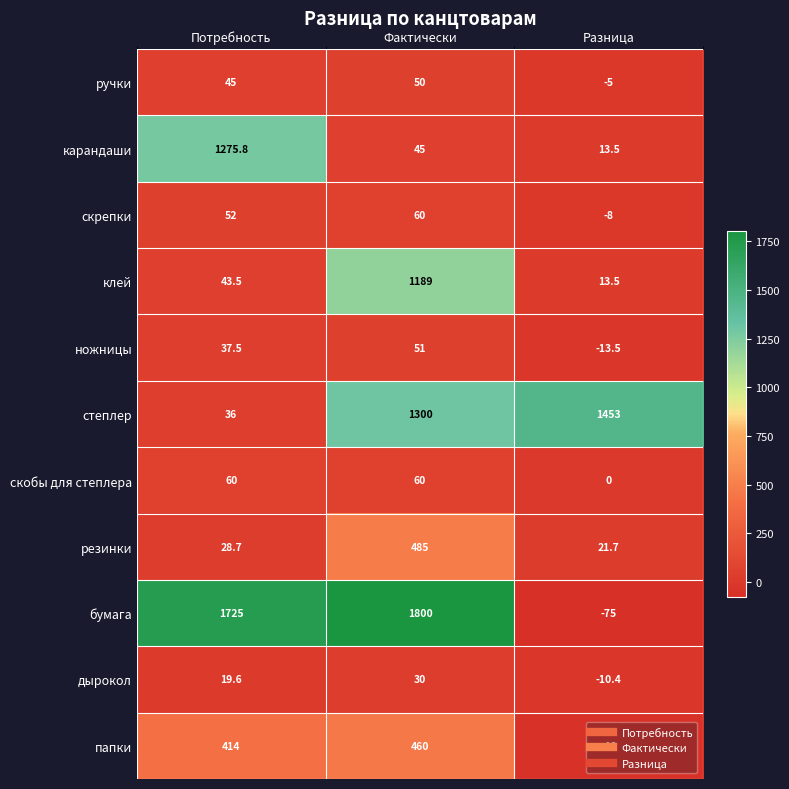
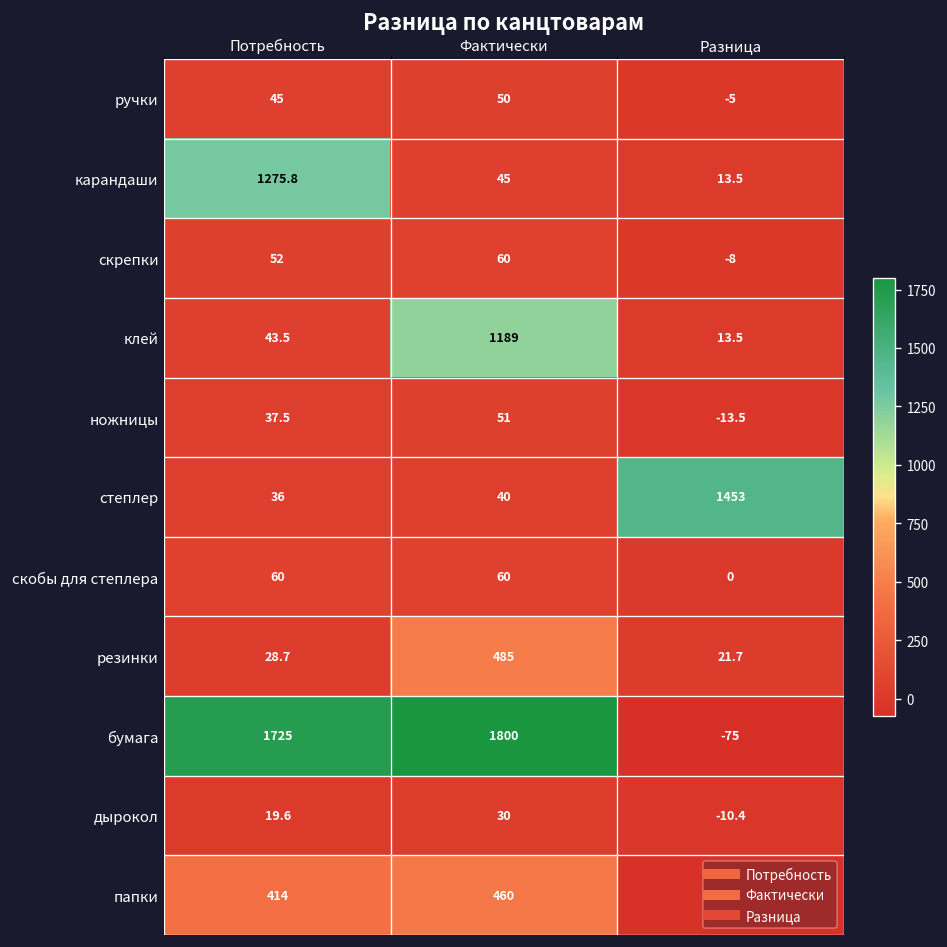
  {
    "ручки": {
      "Потребность": 45,
      "Фактически": 50,
      "Разница": -5
    },
    "карандаши": {
      "Потребность": 1275.8,
      "Фактически": 45,
      "Разница": 13.5
    },
    "скрепки": {
      "Потребность": 52,
      "Фактически": 60,
      "Разница": -8
    },
    "клей": {
      "Потребность": 43.5,
      "Фактически": 1189,
      "Разница": 13.5
    },
    "ножницы": {
      "Потребность": 37.5,
      "Фактически": 51,
      "Разница": -13.5
    },
    "степлер": {
      "Потребность": 36,
-     "Фактически": 1300,
+     "Фактически": 40,
      "Разница": 1453
    },
    "скобы для степлера": {
      "Потребность": 60,
      "Фактически": 60,
      "Разница": 0
    },
    "резинки": {
      "Потребность": 28.7,
      "Фактически": 485,
      "Разница": 21.7
    },
    "бумага": {
      "Потребность": 1725,
      "Фактически": 1800,
      "Разница": -75
    },
    "дырокол": {
      "Потребность": 19.6,
      "Фактически": 30,
      "Разница": -10.4
    },
    "папки": {
      "Потребность": 414,
      "Фактически": 460
    }
  }
